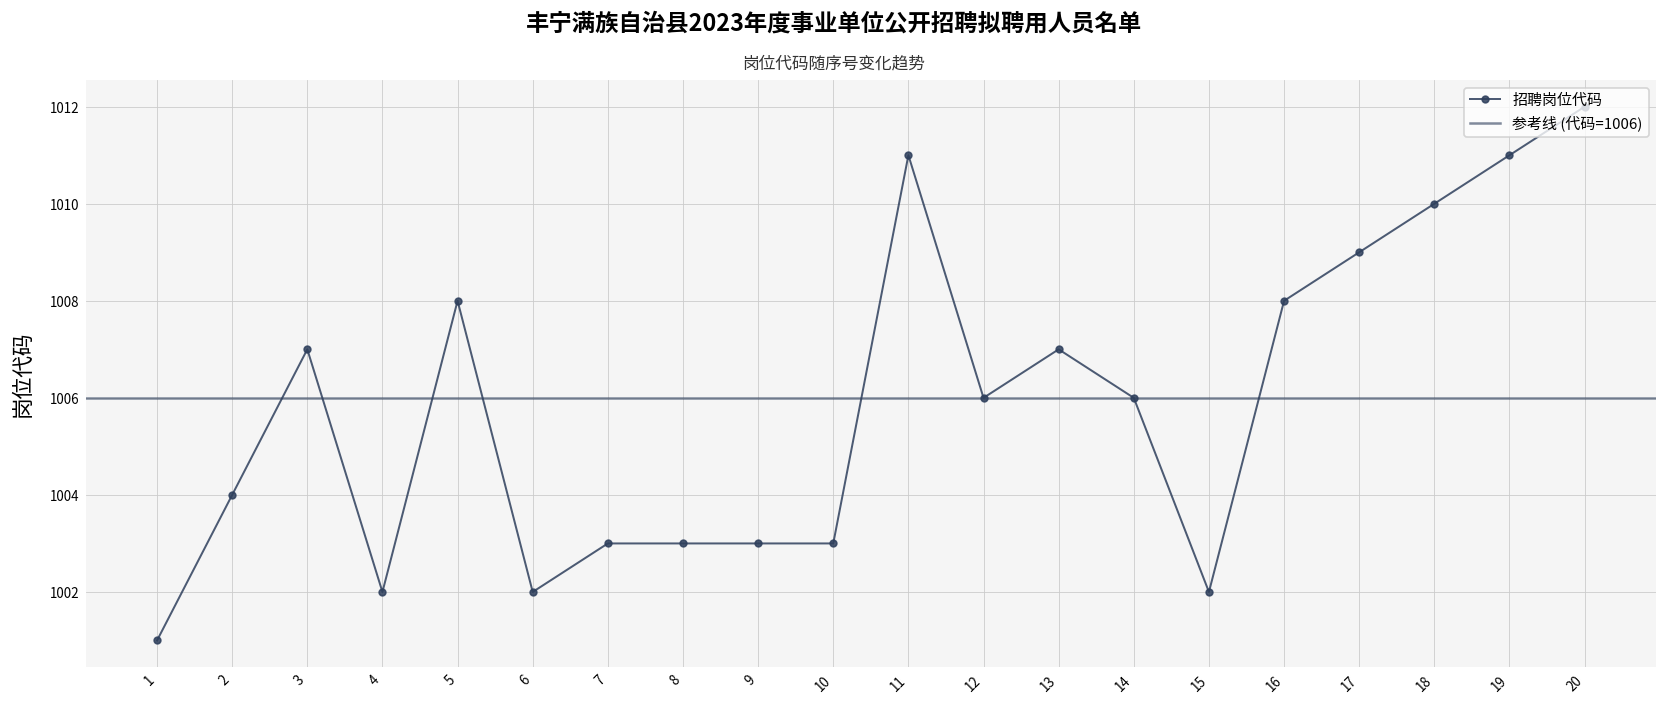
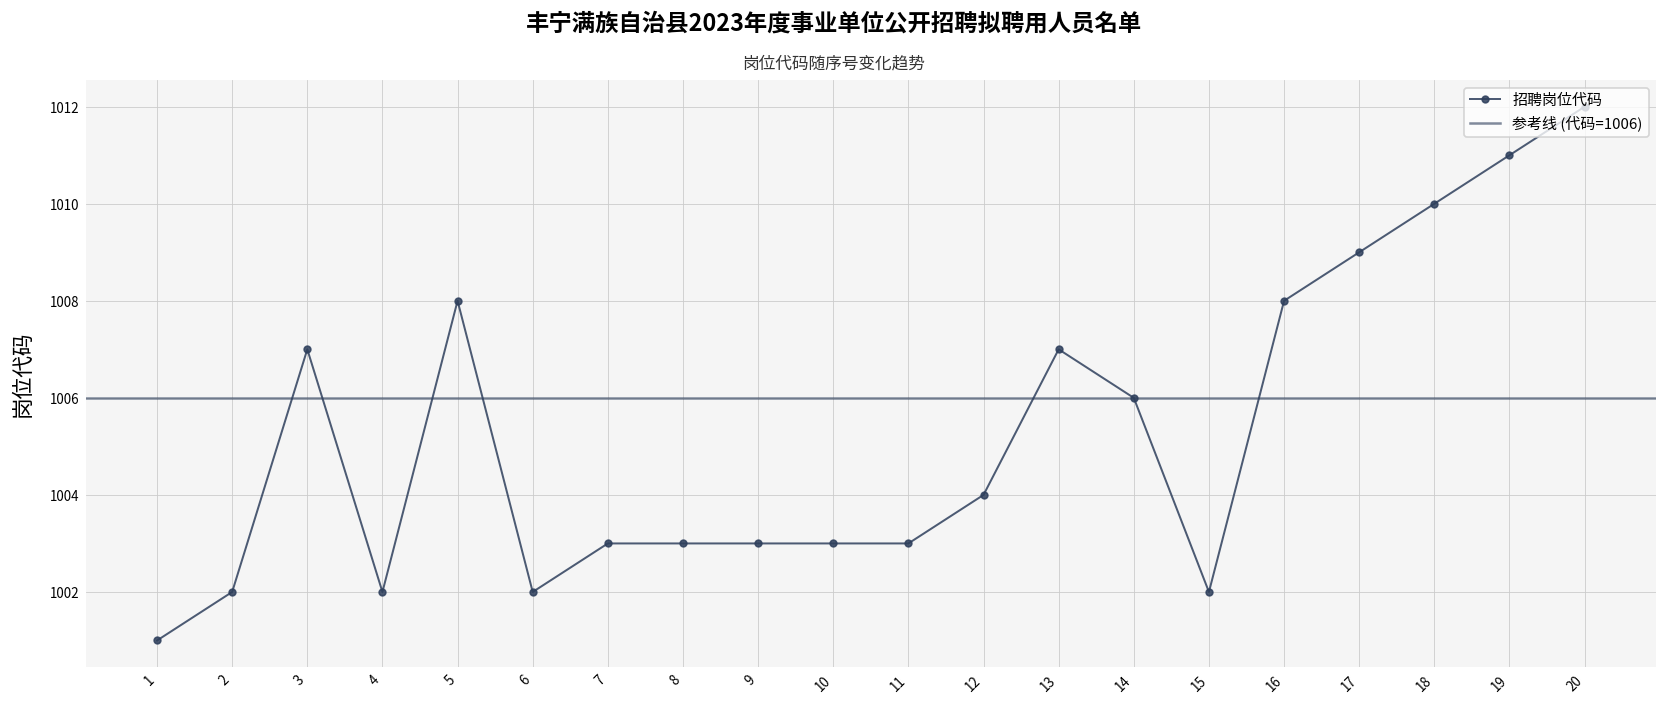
  {
    "1": 1001,
-   "2": 1004,
+   "2": 1002,
    "3": 1007,
    "4": 1002,
    "5": 1008,
    "6": 1002,
    "7": 1003,
    "8": 1003,
    "9": 1003,
    "10": 1003,
-   "11": 1011,
-   "12": 1006,
+   "11": 1003,
+   "12": 1004,
    "13": 1007,
    "14": 1006,
    "15": 1002,
    "16": 1008,
    "17": 1009,
    "18": 1010,
    "19": 1011
  }
